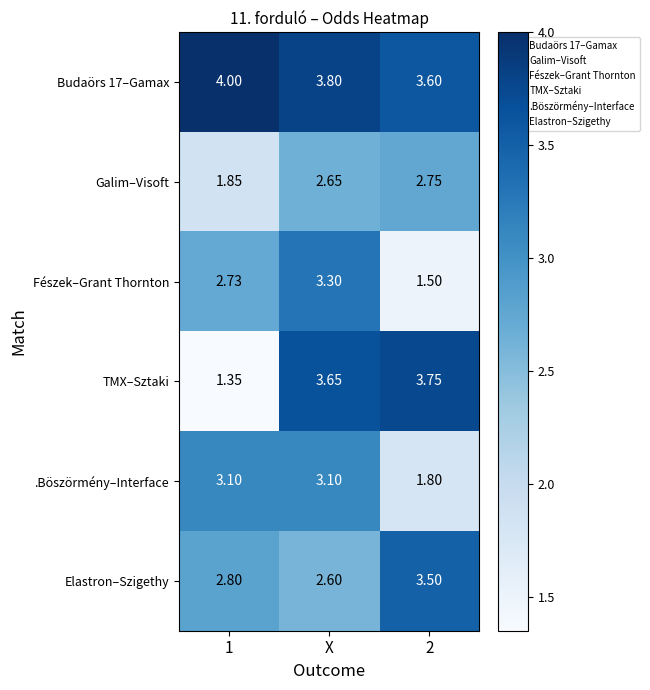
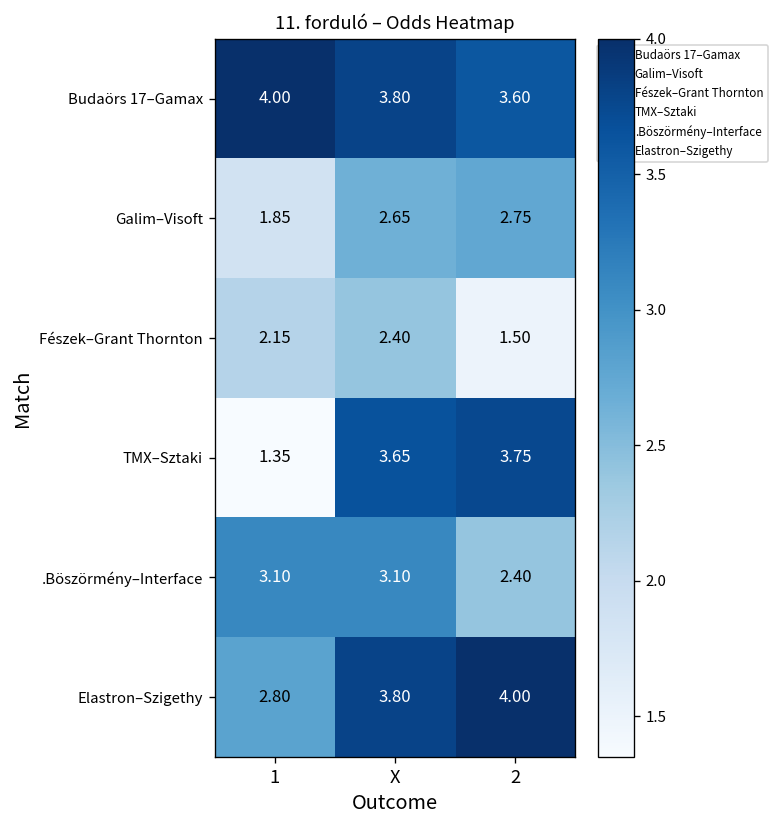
  {
    "Budaörs 17–Gamax": {
      "1": 4.00,
      "X": 3.80,
      "2": 3.60
    },
    "Galim–Visoft": {
      "1": 1.85,
      "X": 2.65,
      "2": 2.75
    },
    "Fészek–Grant Thornton": {
-     "1": 2.73,
-     "X": 3.30,
+     "1": 2.15,
+     "X": 2.40,
      "2": 1.50
    },
    "TMX–Sztaki": {
      "1": 1.35,
      "X": 3.65,
      "2": 3.75
    },
    ".Böszörmény–Interface": {
      "1": 3.10,
      "X": 3.10,
-     "2": 1.80
+     "2": 2.40
    },
    "Elastron–Szigethy": {
      "1": 2.80,
-     "X": 2.60,
-     "2": 3.50
+     "X": 3.80,
+     "2": 4.00
    }
  }
